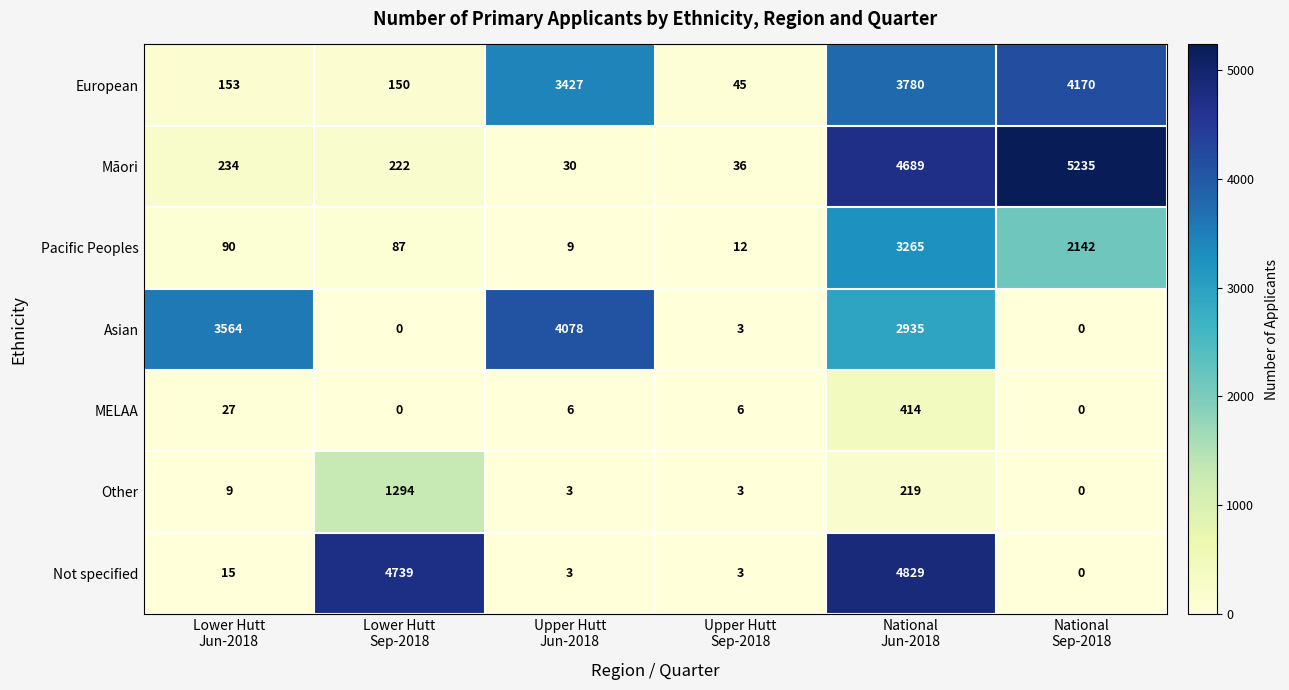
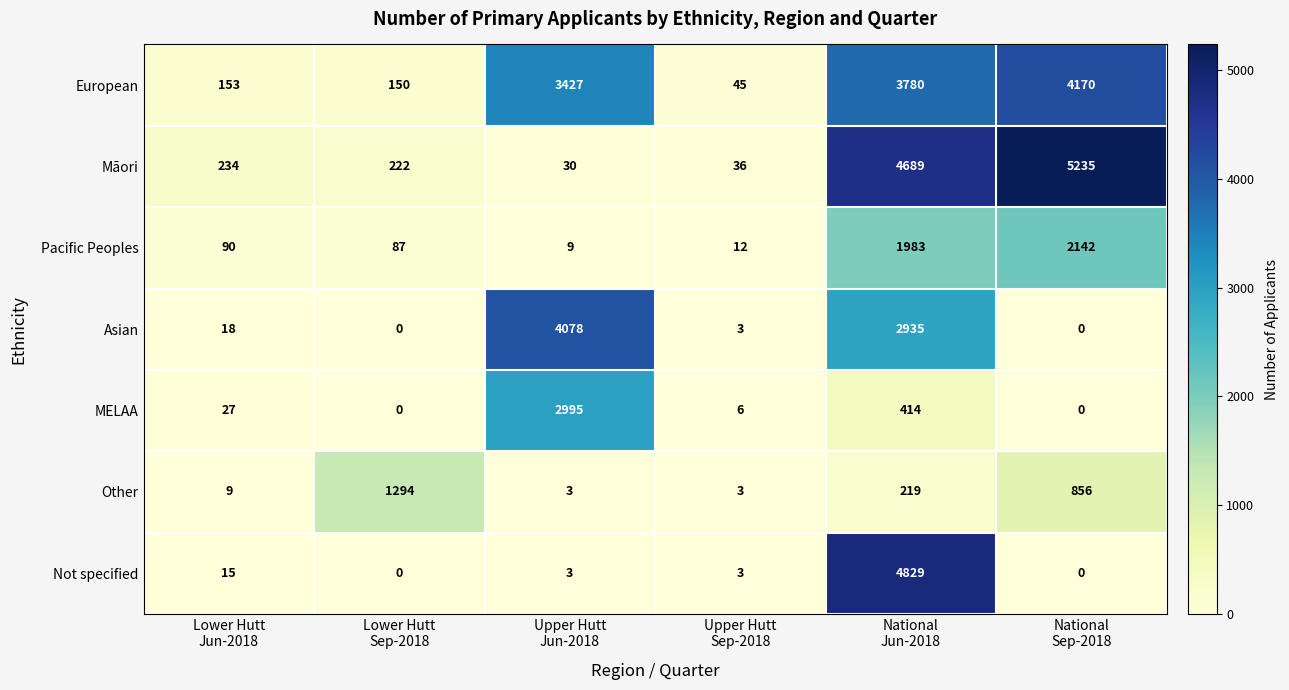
  {
    "European": {
      "Lower Hutt Jun-2018": 153,
      "Lower Hutt Sep-2018": 150,
      "Upper Hutt Jun-2018": 3427,
      "Upper Hutt Sep-2018": 45,
      "National Jun-2018": 3780,
      "National Sep-2018": 4170
    },
    "Māori": {
      "Lower Hutt Jun-2018": 234,
      "Lower Hutt Sep-2018": 222,
      "Upper Hutt Jun-2018": 30,
      "Upper Hutt Sep-2018": 36,
      "National Jun-2018": 4689,
      "National Sep-2018": 5235
    },
    "Pacific Peoples": {
      "Lower Hutt Jun-2018": 90,
      "Lower Hutt Sep-2018": 87,
      "Upper Hutt Jun-2018": 9,
      "Upper Hutt Sep-2018": 12,
-     "National Jun-2018": 3265,
+     "National Jun-2018": 1983,
      "National Sep-2018": 2142
    },
    "Asian": {
-     "Lower Hutt Jun-2018": 3564,
+     "Lower Hutt Jun-2018": 18,
      "Lower Hutt Sep-2018": 0,
      "Upper Hutt Jun-2018": 4078,
      "Upper Hutt Sep-2018": 3,
      "National Jun-2018": 2935,
      "National Sep-2018": 0
    },
    "MELAA": {
      "Lower Hutt Jun-2018": 27,
      "Lower Hutt Sep-2018": 0,
-     "Upper Hutt Jun-2018": 6,
+     "Upper Hutt Jun-2018": 2995,
      "Upper Hutt Sep-2018": 6,
      "National Jun-2018": 414,
      "National Sep-2018": 0
    },
    "Other": {
      "Lower Hutt Jun-2018": 9,
      "Lower Hutt Sep-2018": 1294,
      "Upper Hutt Jun-2018": 3,
      "Upper Hutt Sep-2018": 3,
      "National Jun-2018": 219,
-     "National Sep-2018": 0
+     "National Sep-2018": 856
    },
    "Not specified": {
      "Lower Hutt Jun-2018": 15,
-     "Lower Hutt Sep-2018": 4739,
+     "Lower Hutt Sep-2018": 0,
      "Upper Hutt Jun-2018": 3,
      "Upper Hutt Sep-2018": 3,
      "National Jun-2018": 4829,
      "National Sep-2018": 0
    }
  }
